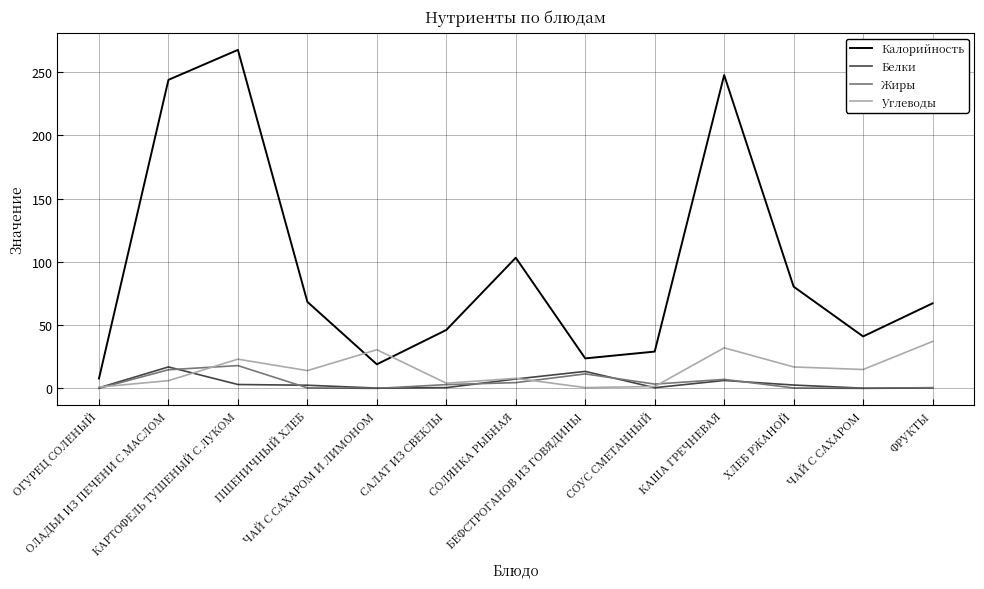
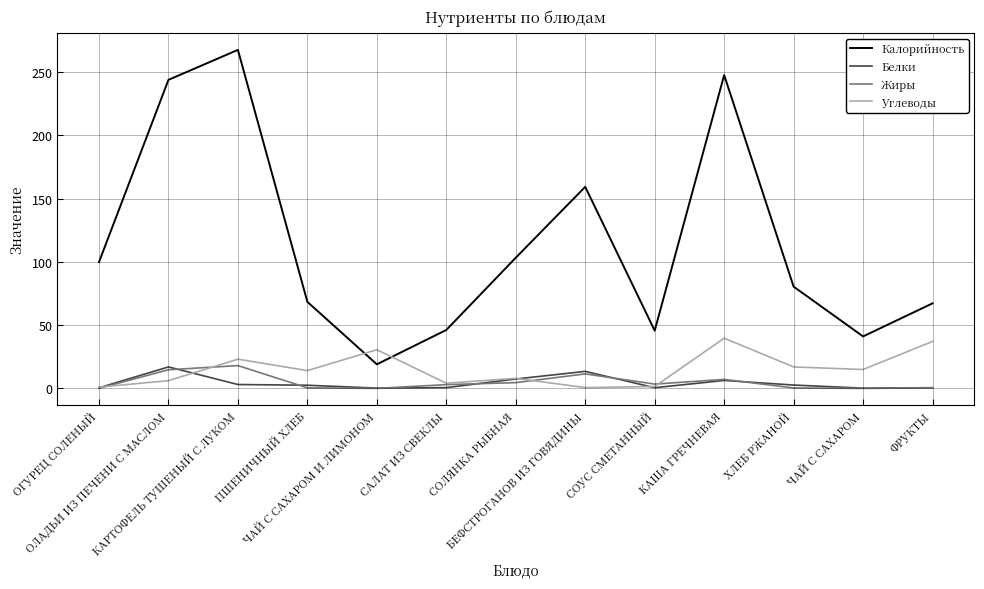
  {
    "Калорийность": {
-     "ОГУРЕЦ СОЛЕНЫЙ": 8,
+     "ОГУРЕЦ СОЛЕНЫЙ": 100,
      "ОЛАДЬИ ИЗ ПЕЧЕНИ С МАСЛОМ": 244,
      "КАРТОФЕЛЬ ТУШЕНЫЙ С ЛУКОМ": 267,
      "ПШЕНИЧНЫЙ ХЛЕБ": 68,
      "ЧАЙ С САХАРОМ И ЛИМОНОМ": 19,
      "САЛАТ ИЗ СВЕКЛЫ": 46,
      "СОЛЯНКА РЫБНАЯ": 103,
-     "БЕФСТРОГАНОВ ИЗ ГОВЯДИНЫ": 24,
-     "СОУС СМЕТАННЫЙ": 29,
+     "БЕФСТРОГАНОВ ИЗ ГОВЯДИНЫ": 159,
+     "СОУС СМЕТАННЫЙ": 46,
      "КАША ГРЕЧНЕВАЯ": 248,
      "ХЛЕБ РЖАНОЙ": 80,
      "ЧАЙ С САХАРОМ": 41,
      "ФРУКТЫ": 67
    },
    "Белки": {
      "ОЛАДЬИ ИЗ ПЕЧЕНИ С МАСЛОМ": 17,
      "КАРТОФЕЛЬ ТУШЕНЫЙ С ЛУКОМ": 3,
      "ПШЕНИЧНЫЙ ХЛЕБ": 3,
      "САЛАТ ИЗ СВЕКЛЫ": 1,
      "ХЛЕБ РЖАНОЙ": 3
    },
    "Жиры": {
      "ОЛАДЬИ ИЗ ПЕЧЕНИ С МАСЛОМ": 15,
      "КАРТОФЕЛЬ ТУШЕНЫЙ С ЛУКОМ": 18,
      "ПШЕНИЧНЫЙ ХЛЕБ": 0,
      "СОЛЯНКА РЫБНАЯ": 5,
      "ХЛЕБ РЖАНОЙ": 0
    },
    "Углеводы": {
      "ОЛАДЬИ ИЗ ПЕЧЕНИ С МАСЛОМ": 6,
      "КАРТОФЕЛЬ ТУШЕНЫЙ С ЛУКОМ": 23,
      "ПШЕНИЧНЫЙ ХЛЕБ": 14,
      "ЧАЙ С САХАРОМ И ЛИМОНОМ": 31,
      "БЕФСТРОГАНОВ ИЗ ГОВЯДИНЫ": 1,
-     "КАША ГРЕЧНЕВАЯ": 32,
+     "КАША ГРЕЧНЕВАЯ": 40,
      "ХЛЕБ РЖАНОЙ": 17,
      "ЧАЙ С САХАРОМ": 15,
      "ФРУКТЫ": 37
    }
  }
